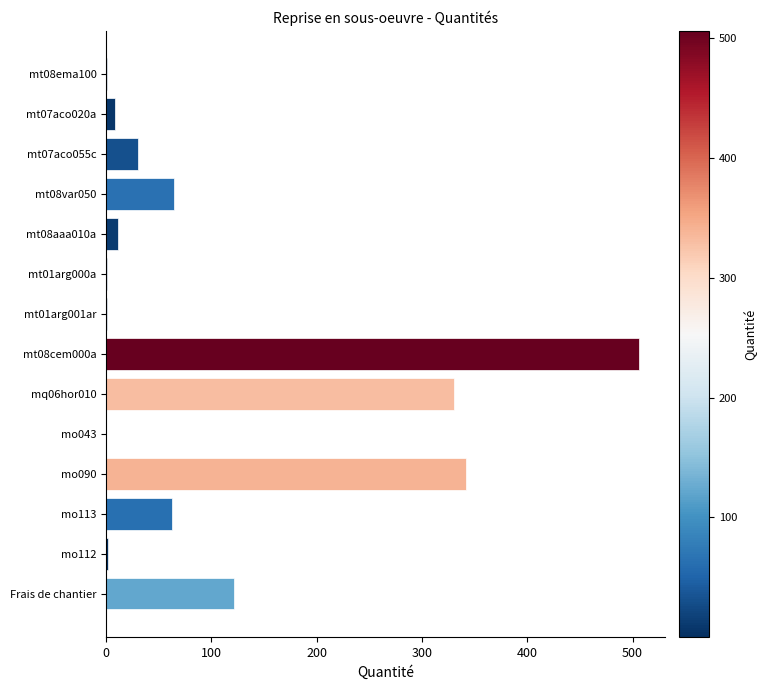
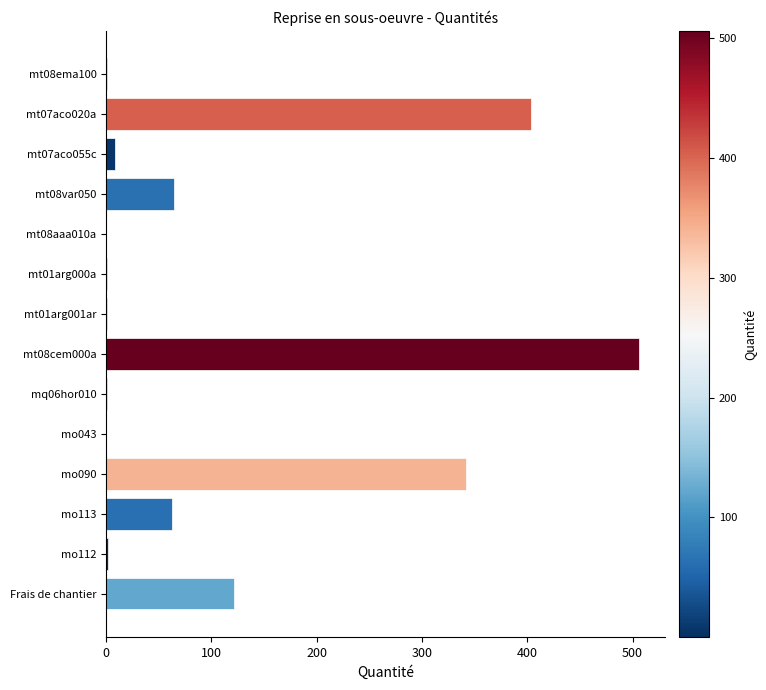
  {
-   "mt07aco020a": 8,
-   "mt07aco055c": 31,
+   "mt07aco020a": 404,
+   "mt07aco055c": 8,
    "mt08var050": 64,
-   "mt08aaa010a": 11,
+   "mt08aaa010a": 0,
    "mt08cem000a": 506,
-   "mq06hor010": 331,
+   "mq06hor010": 1,
    "mo090": 341,
    "mo113": 63,
    "Frais de chantier": 121
  }
